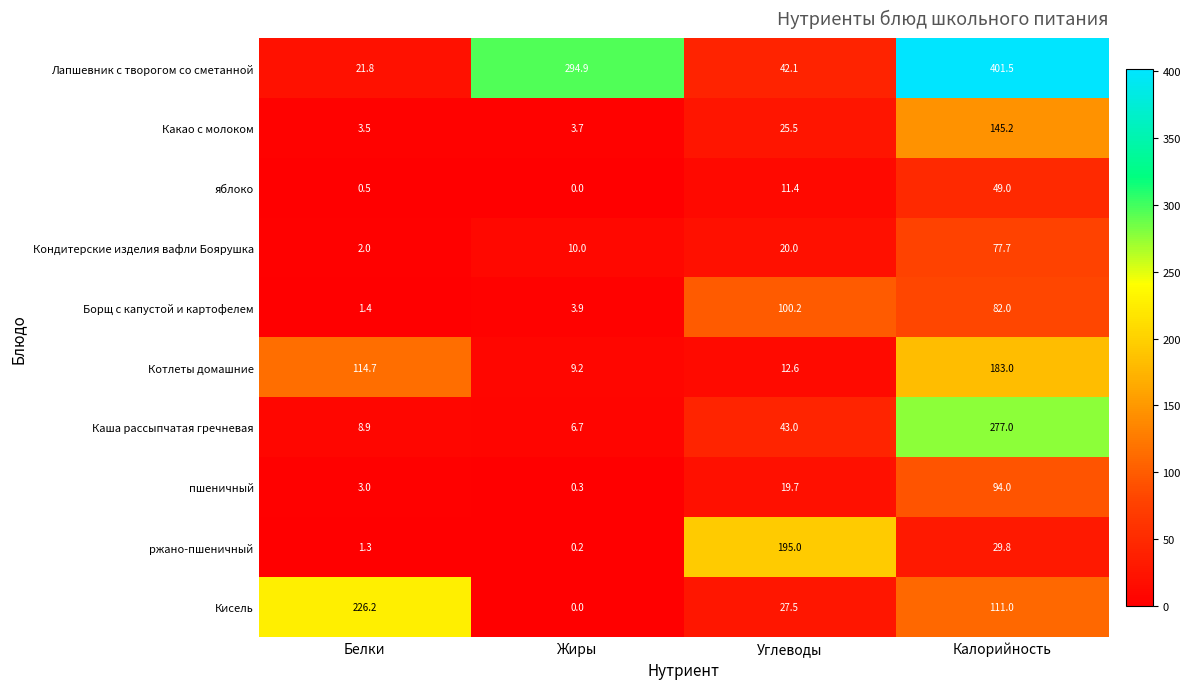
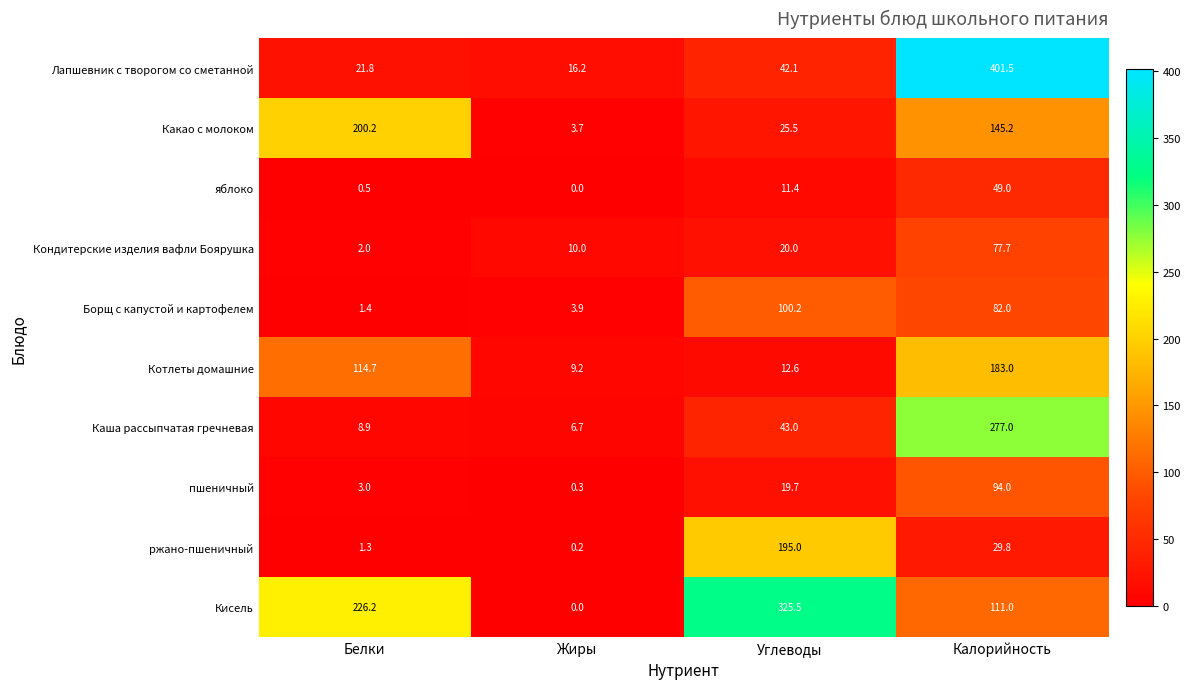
  {
    "Лапшевник с творогом со сметанной": {
      "Белки": 21.8,
-     "Жиры": 294.9,
+     "Жиры": 16.2,
      "Углеводы": 42.1,
      "Калорийность": 401.5
    },
    "Какао с молоком": {
-     "Белки": 3.5,
+     "Белки": 200.2,
      "Жиры": 3.7,
      "Углеводы": 25.5,
      "Калорийность": 145.2
    },
    "яблоко": {
      "Белки": 0.5,
      "Жиры": 0.0,
      "Углеводы": 11.4,
      "Калорийность": 49.0
    },
    "Кондитерские изделия вафли Боярушка": {
      "Белки": 2.0,
      "Жиры": 10.0,
      "Углеводы": 20.0,
      "Калорийность": 77.7
    },
    "Борщ с капустой и картофелем": {
      "Белки": 1.4,
      "Жиры": 3.9,
      "Углеводы": 100.2,
      "Калорийность": 82.0
    },
    "Котлеты домашние": {
      "Белки": 114.7,
      "Жиры": 9.2,
      "Углеводы": 12.6,
      "Калорийность": 183.0
    },
    "Каша рассыпчатая гречневая": {
      "Белки": 8.9,
      "Жиры": 6.7,
      "Углеводы": 43.0,
      "Калорийность": 277.0
    },
    "пшеничный": {
      "Белки": 3.0,
      "Жиры": 0.3,
      "Углеводы": 19.7,
      "Калорийность": 94.0
    },
    "ржано-пшеничный": {
      "Белки": 1.3,
      "Жиры": 0.2,
      "Углеводы": 195.0,
      "Калорийность": 29.8
    },
    "Кисель": {
      "Белки": 226.2,
      "Жиры": 0.0,
-     "Углеводы": 27.5,
+     "Углеводы": 325.5,
      "Калорийность": 111.0
    }
  }
